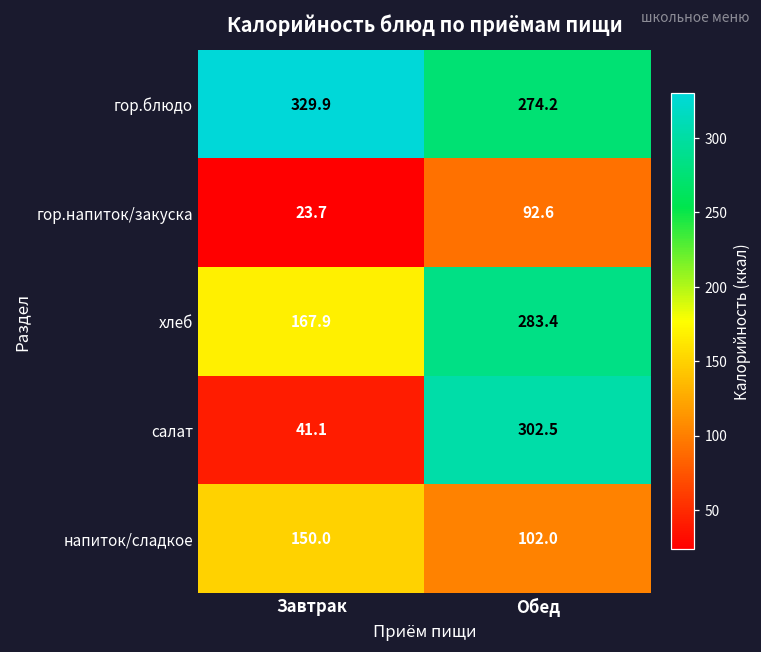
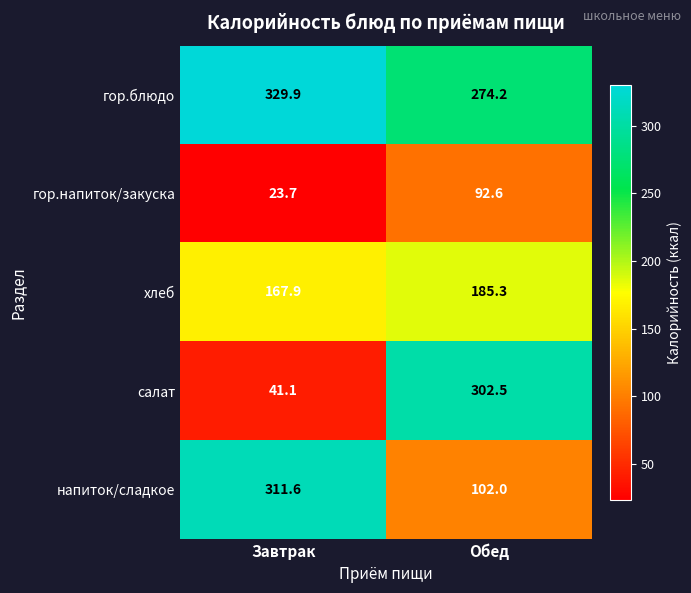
  {
    "гор.блюдо": {
      "Завтрак": 329.9,
      "Обед": 274.2
    },
    "гор.напиток/закуска": {
      "Завтрак": 23.7,
      "Обед": 92.6
    },
    "хлеб": {
      "Завтрак": 167.9,
-     "Обед": 283.4
+     "Обед": 185.3
    },
    "салат": {
      "Завтрак": 41.1,
      "Обед": 302.5
    },
    "напиток/сладкое": {
-     "Завтрак": 150.0,
+     "Завтрак": 311.6,
      "Обед": 102.0
    }
  }
